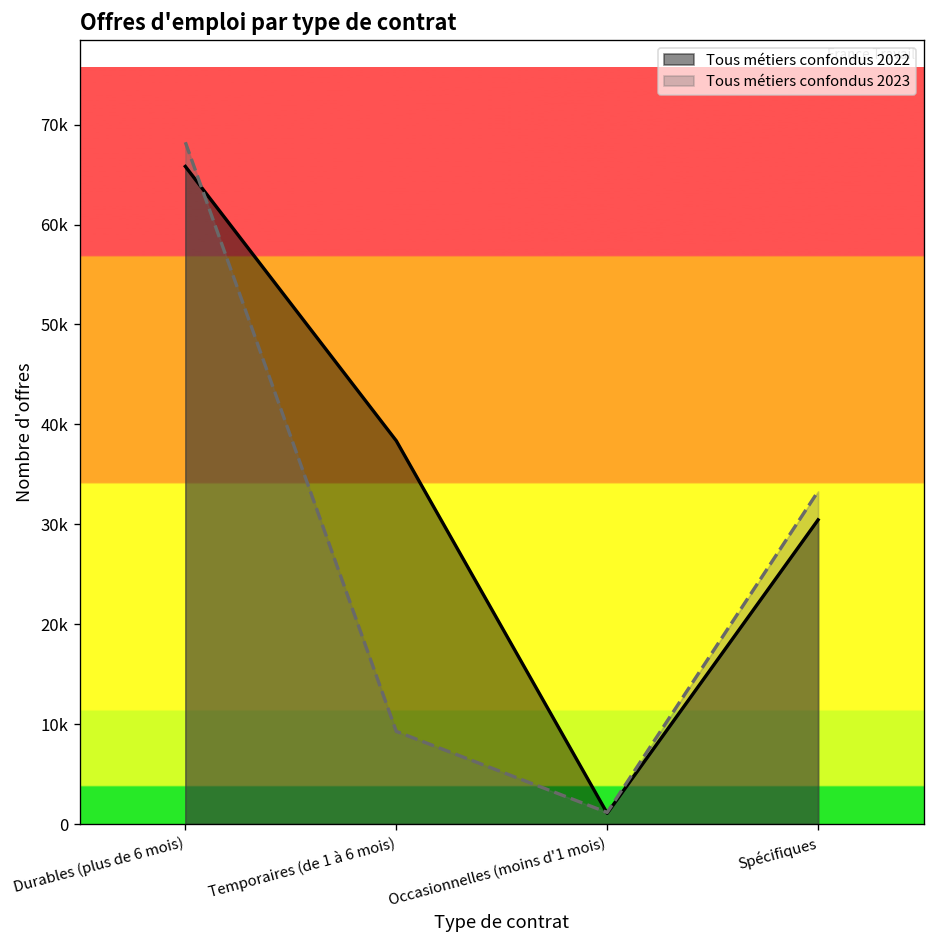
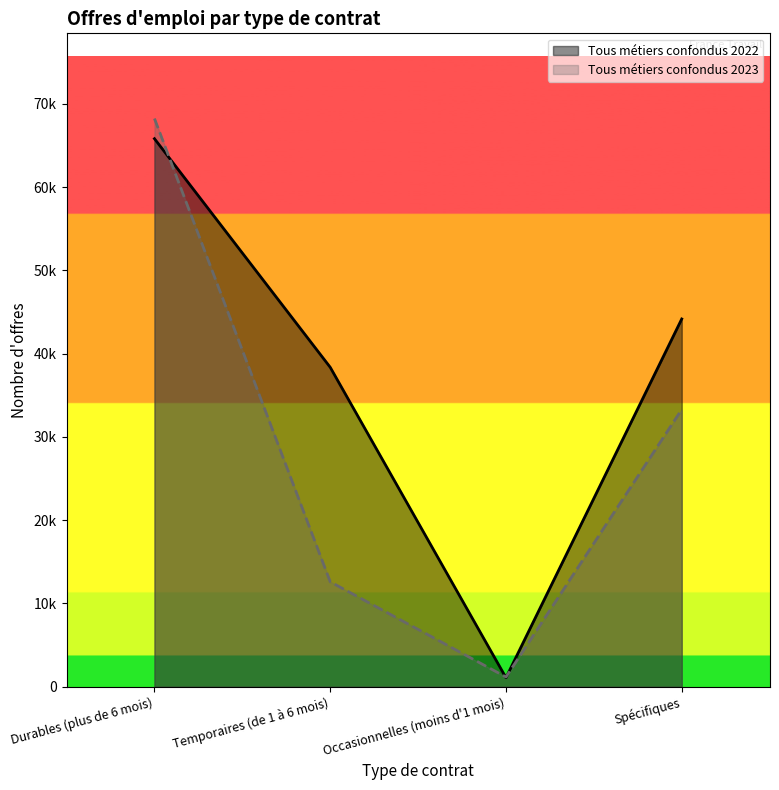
  {
    "Tous métiers confondus 2022": {
      "Durables (plus de 6 mois)": 66000,
      "Temporaires (de 1 à 6 mois)": 38000,
-     "Spécifiques": 30000
+     "Spécifiques": 44000
    },
    "Tous métiers confondus 2023": {
      "Durables (plus de 6 mois)": 68000,
-     "Temporaires (de 1 à 6 mois)": 9000,
+     "Temporaires (de 1 à 6 mois)": 13000,
      "Spécifiques": 33000
    }
  }
